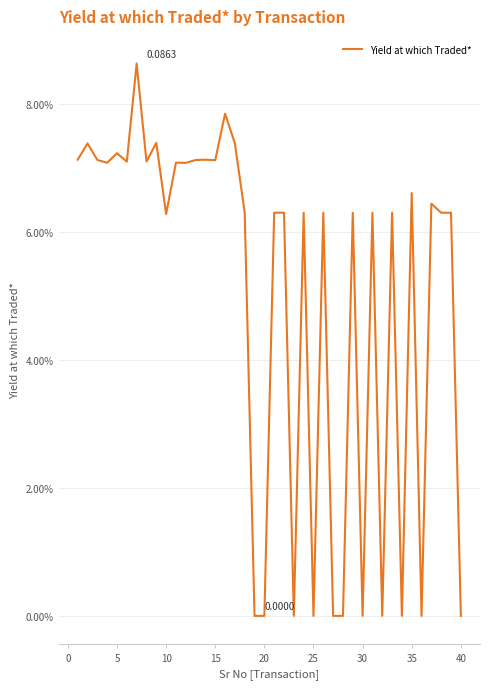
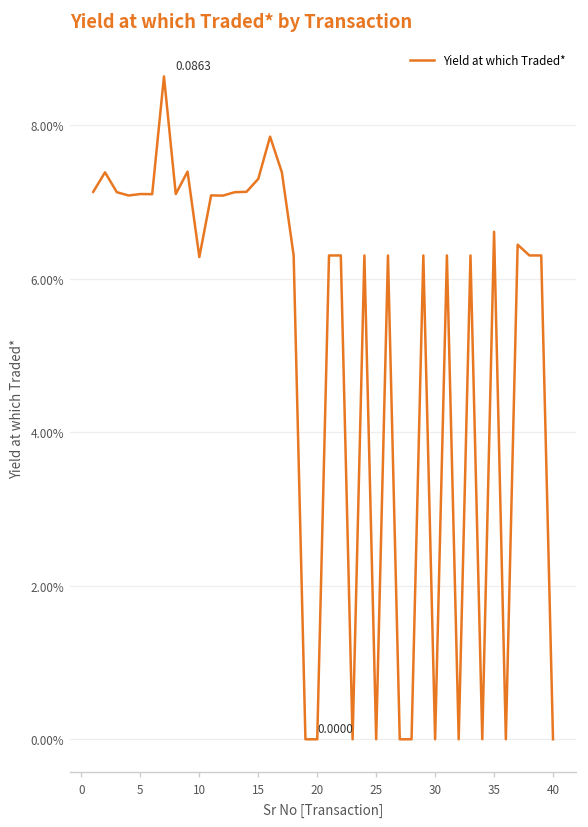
  {
-   "5": "7.2%",
+   "5": "7.1%",
    "10": "6.3%",
-   "15": "7.1%",
+   "15": "7.3%",
    "30": "0.0%",
    "35": "6.6%",
    "40": "0.0%"
  }
